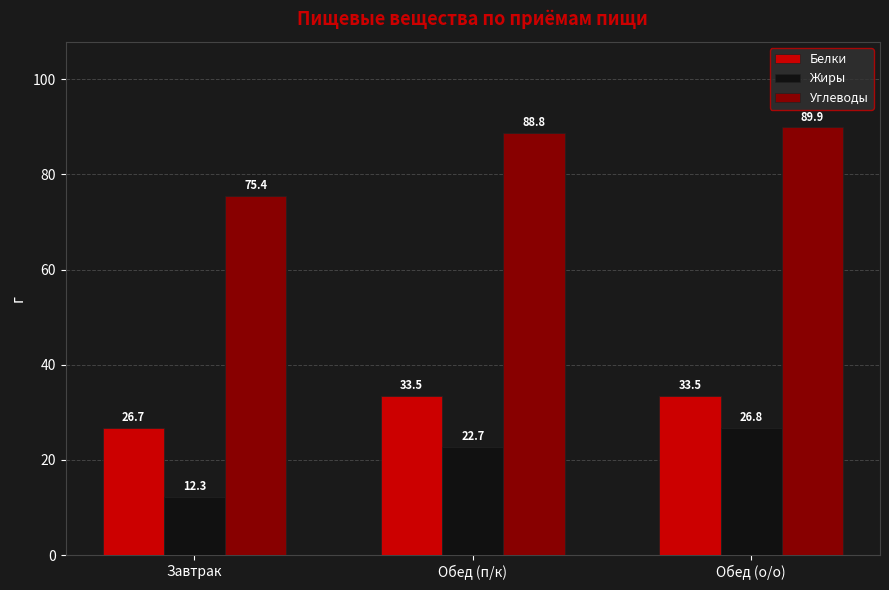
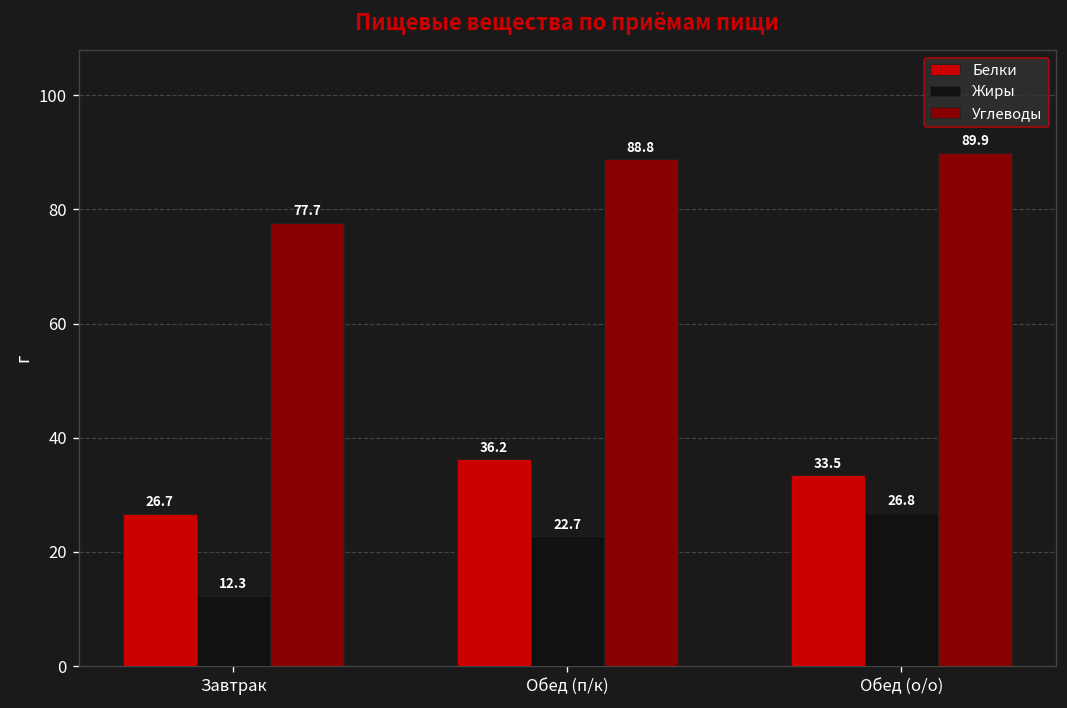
  {
    "Белки": {
      "Завтрак": 26.7,
-     "Обед (п/к)": 33.5,
+     "Обед (п/к)": 36.2,
      "Обед (о/о)": 33.5
    },
    "Жиры": {
      "Завтрак": 12.3,
      "Обед (п/к)": 22.7,
      "Обед (о/о)": 26.8
    },
    "Углеводы": {
-     "Завтрак": 75.4,
+     "Завтрак": 77.7,
      "Обед (п/к)": 88.8,
      "Обед (о/о)": 89.9
    }
  }
